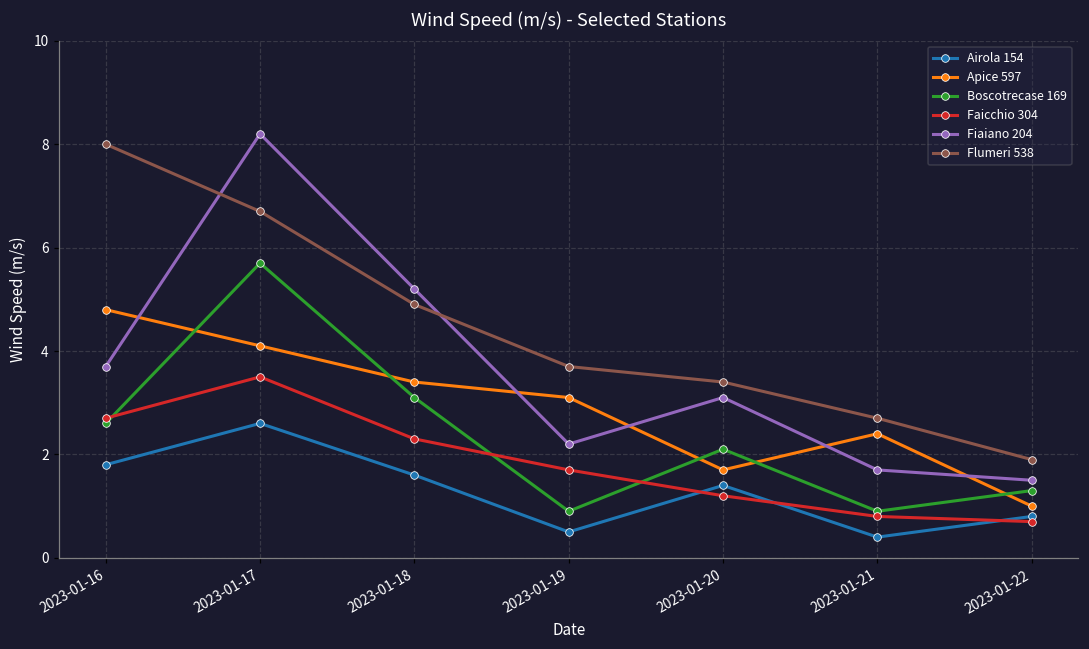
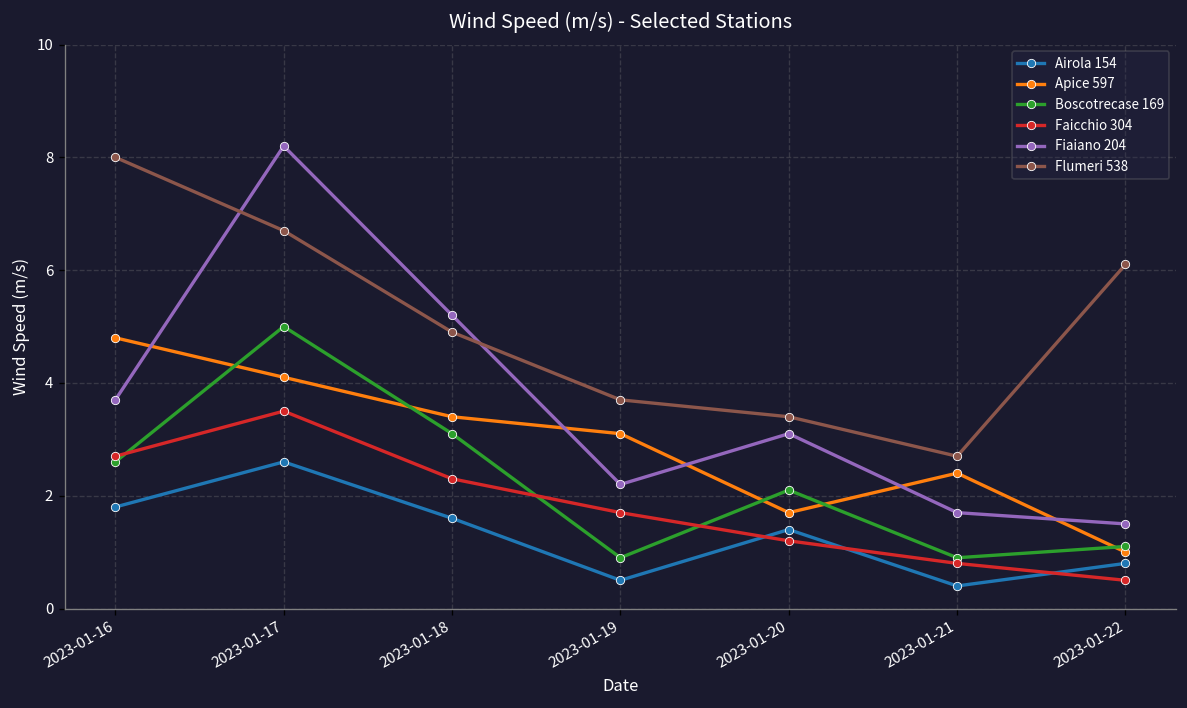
  {
    "Airola 154": {
      "2023-01-16": 1.8,
      "2023-01-17": 2.6,
      "2023-01-18": 1.6,
      "2023-01-19": 0.5,
      "2023-01-20": 1.4,
      "2023-01-21": 0.4,
      "2023-01-22": 0.8
    },
    "Apice 597": {
      "2023-01-16": 4.8,
      "2023-01-17": 4.1,
      "2023-01-18": 3.4,
      "2023-01-19": 3.1,
      "2023-01-20": 1.7,
      "2023-01-21": 2.4,
      "2023-01-22": 1.0
    },
    "Boscotrecase 169": {
      "2023-01-16": 2.6,
-     "2023-01-17": 5.7,
+     "2023-01-17": 5.0,
      "2023-01-18": 3.1,
      "2023-01-19": 0.9,
      "2023-01-20": 2.1,
      "2023-01-21": 0.9,
-     "2023-01-22": 1.3
+     "2023-01-22": 1.1
    },
    "Faicchio 304": {
      "2023-01-16": 2.7,
      "2023-01-17": 3.5,
      "2023-01-18": 2.3,
      "2023-01-19": 1.7,
      "2023-01-20": 1.2,
      "2023-01-21": 0.8,
-     "2023-01-22": 0.7
+     "2023-01-22": 0.5
    },
    "Fiaiano 204": {
      "2023-01-16": 3.7,
      "2023-01-17": 8.2,
      "2023-01-18": 5.2,
      "2023-01-19": 2.2,
      "2023-01-20": 3.1,
      "2023-01-21": 1.7,
      "2023-01-22": 1.5
    },
    "Flumeri 538": {
      "2023-01-16": 8.0,
      "2023-01-17": 6.7,
      "2023-01-18": 4.9,
      "2023-01-19": 3.7,
      "2023-01-20": 3.4,
      "2023-01-21": 2.7,
-     "2023-01-22": 1.9
+     "2023-01-22": 6.1
    }
  }
